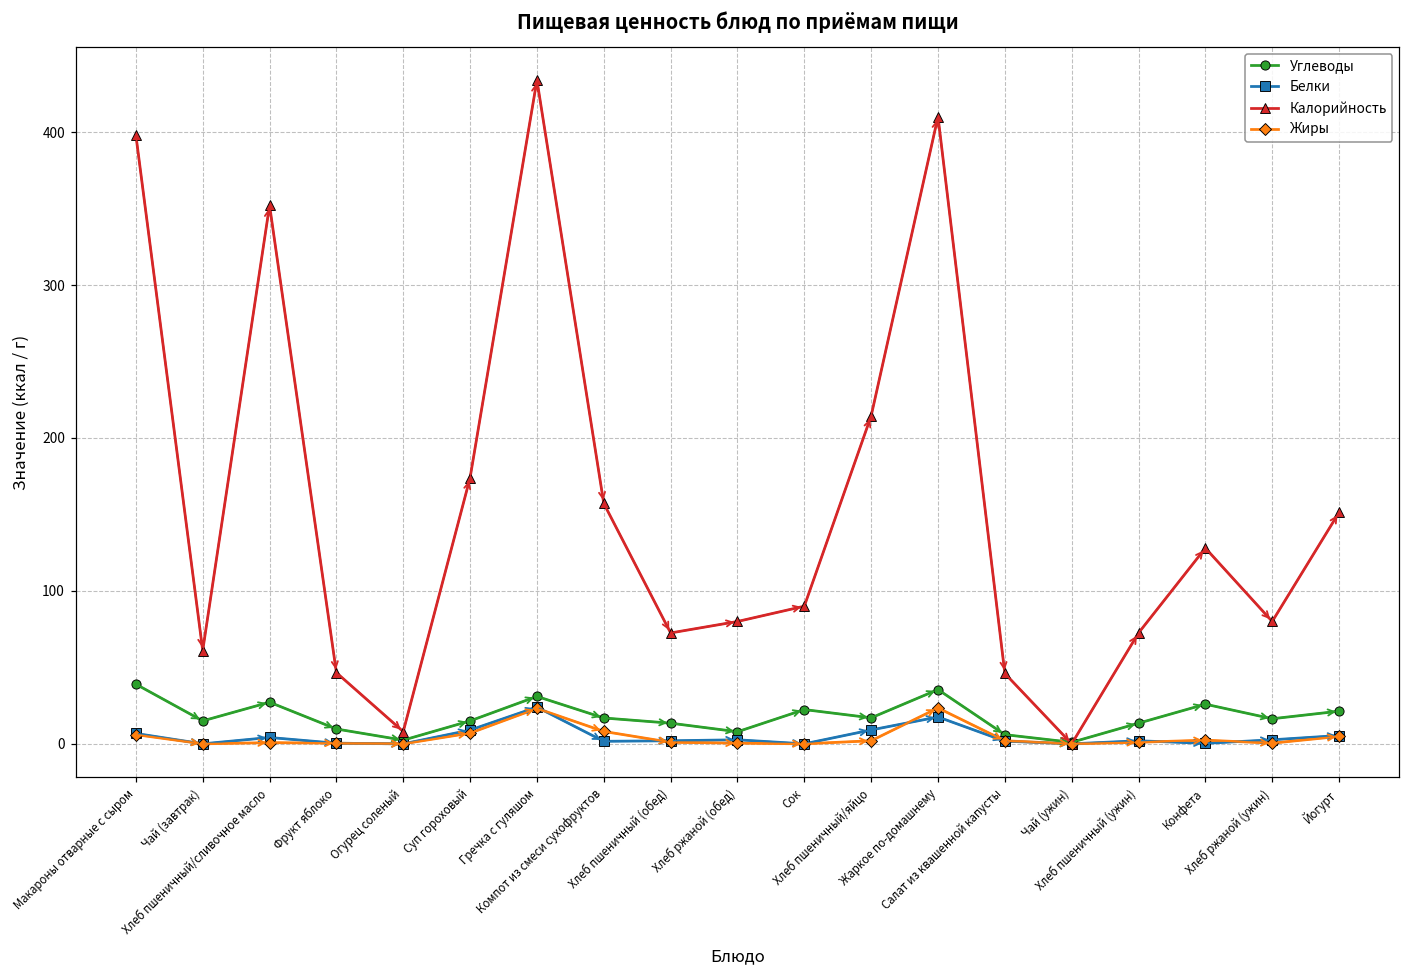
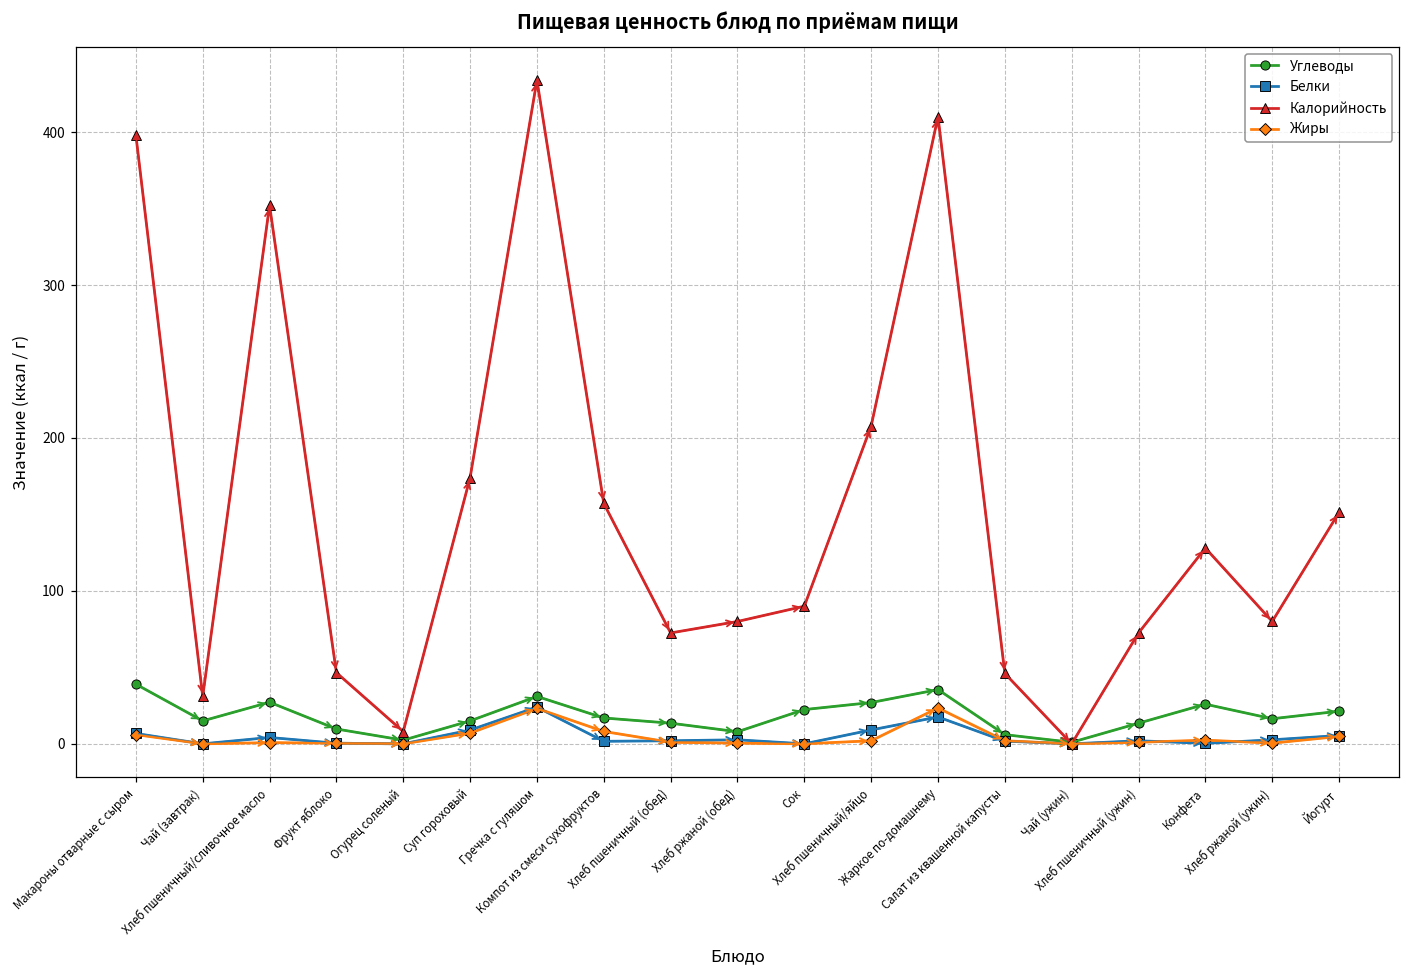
  {
    "Углеводы": {
      "Макароны отварные с сыром": 39,
      "Чай (завтрак)": 15,
      "Хлеб пшеничный/сливочное масло": 27,
      "Фрукт яблоко": 10,
      "Огурец соленый": 2,
      "Суп гороховый": 15,
      "Гречка с гуляшом": 31,
      "Компот из смеси сухофруктов": 17,
      "Хлеб пшеничный (обед)": 14,
      "Хлеб ржаной (обед)": 8,
      "Сок": 22,
-     "Хлеб пшеничный/яйцо": 17,
+     "Хлеб пшеничный/яйцо": 27,
      "Жаркое по-домашнему": 35,
      "Салат из квашенной капусты": 6,
      "Хлеб пшеничный (ужин)": 14,
      "Конфета": 26,
      "Хлеб ржаной (ужин)": 16,
      "Йогурт": 21
    },
    "Белки": {
      "Хлеб пшеничный/сливочное масло": 4,
      "Суп гороховый": 9,
      "Компот из смеси сухофруктов": 2,
      "Хлеб ржаной (обед)": 3,
      "Хлеб пшеничный/яйцо": 9,
      "Жаркое по-домашнему": 18,
      "Конфета": 0,
      "Хлеб ржаной (ужин)": 3
    },
    "Калорийность": {
      "Макароны отварные с сыром": 398,
-     "Чай (завтрак)": 61,
+     "Чай (завтрак)": 31,
      "Хлеб пшеничный/сливочное масло": 352,
      "Фрукт яблоко": 47,
      "Огурец соленый": 8,
      "Суп гороховый": 174,
      "Гречка с гуляшом": 434,
      "Компот из смеси сухофруктов": 157,
      "Хлеб пшеничный (обед)": 73,
      "Хлеб ржаной (обед)": 80,
      "Сок": 90,
-     "Хлеб пшеничный/яйцо": 214,
+     "Хлеб пшеничный/яйцо": 208,
      "Жаркое по-домашнему": 410,
      "Салат из квашенной капусты": 46,
      "Хлеб пшеничный (ужин)": 73,
      "Конфета": 128,
      "Хлеб ржаной (ужин)": 80,
      "Йогурт": 151
    },
    "Жиры": {
      "Хлеб пшеничный/сливочное масло": 1,
      "Суп гороховый": 7,
      "Компот из смеси сухофруктов": 8,
      "Хлеб ржаной (обед)": 0,
      "Хлеб пшеничный/яйцо": 2,
      "Жаркое по-домашнему": 23,
      "Конфета": 2,
      "Хлеб ржаной (ужин)": 0
    }
  }
